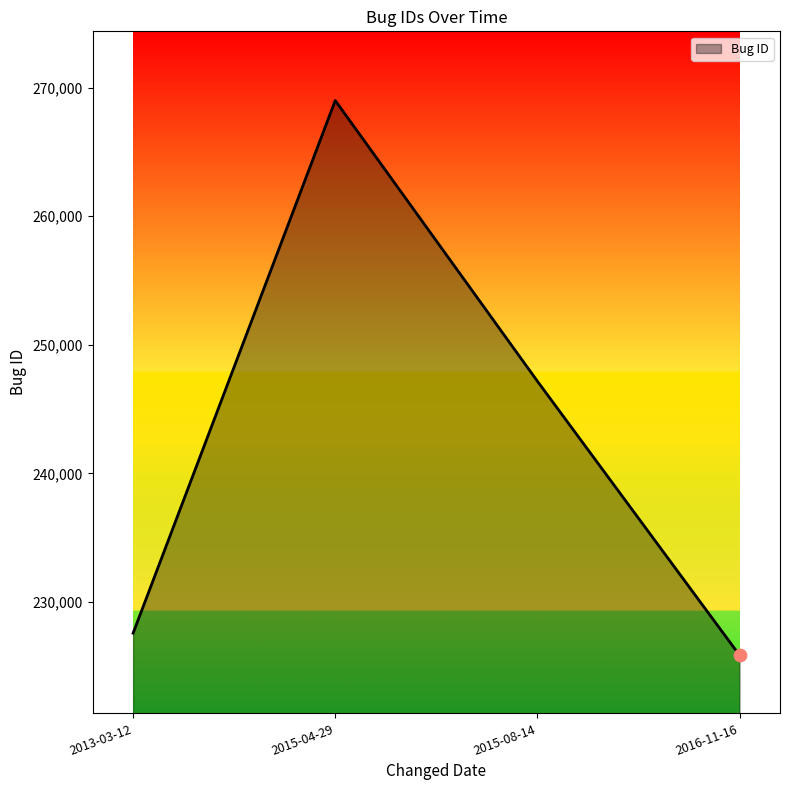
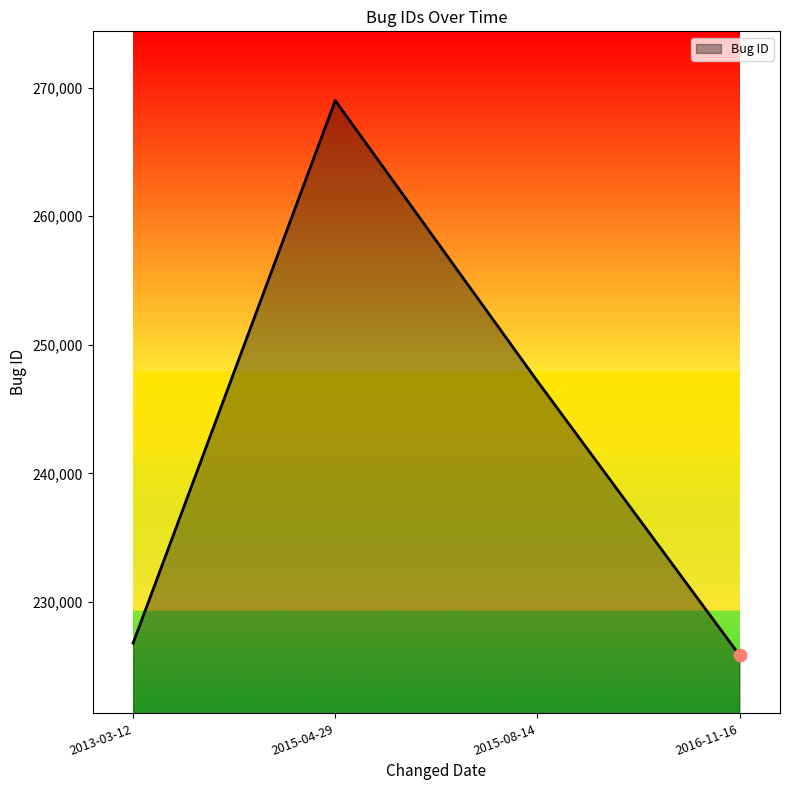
  {
    "Bug ID": {
-     "2013-03-12": "227,600",
+     "2013-03-12": "226,800",
      "2015-04-29": "269,000",
      "2015-08-14": "247,200"
    }
  }
